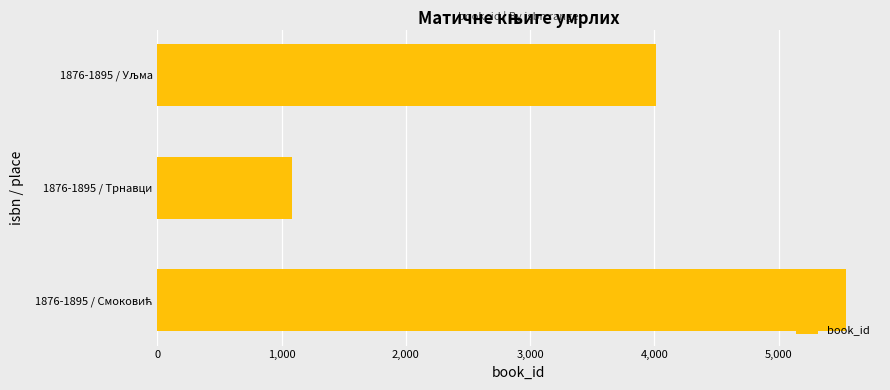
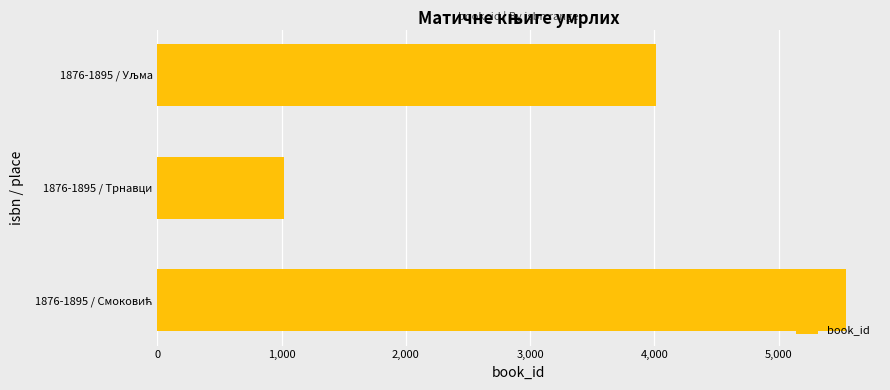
  {
    "1876-1895 / Уљма": "4,010",
-   "1876-1895 / Трнавци": "1,090",
+   "1876-1895 / Трнавци": "1,020",
    "1876-1895 / Смоковић": "5,540"
  }
